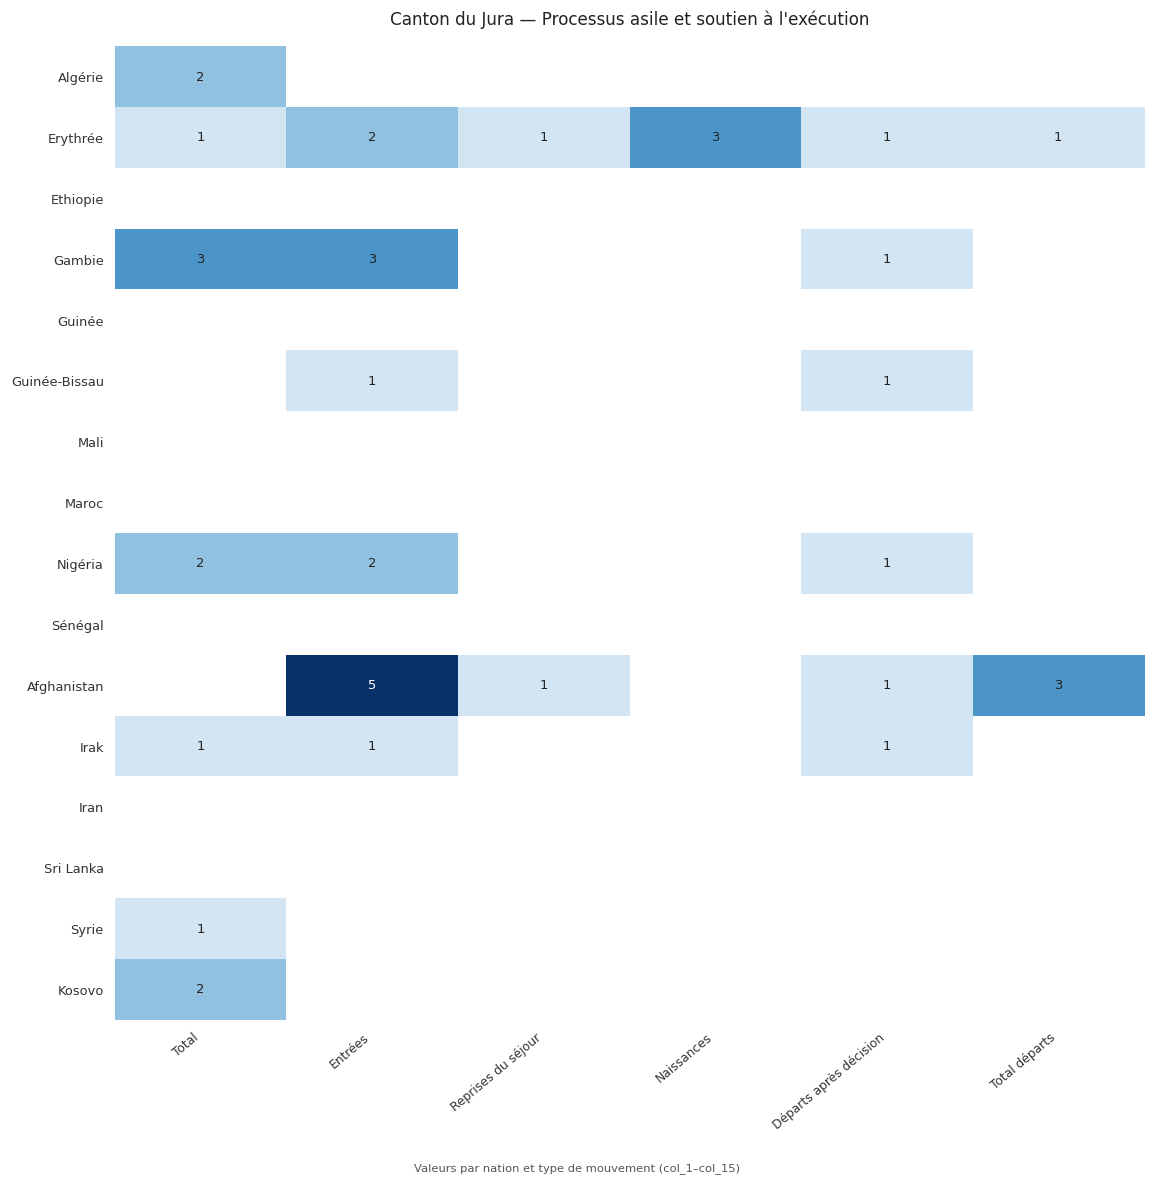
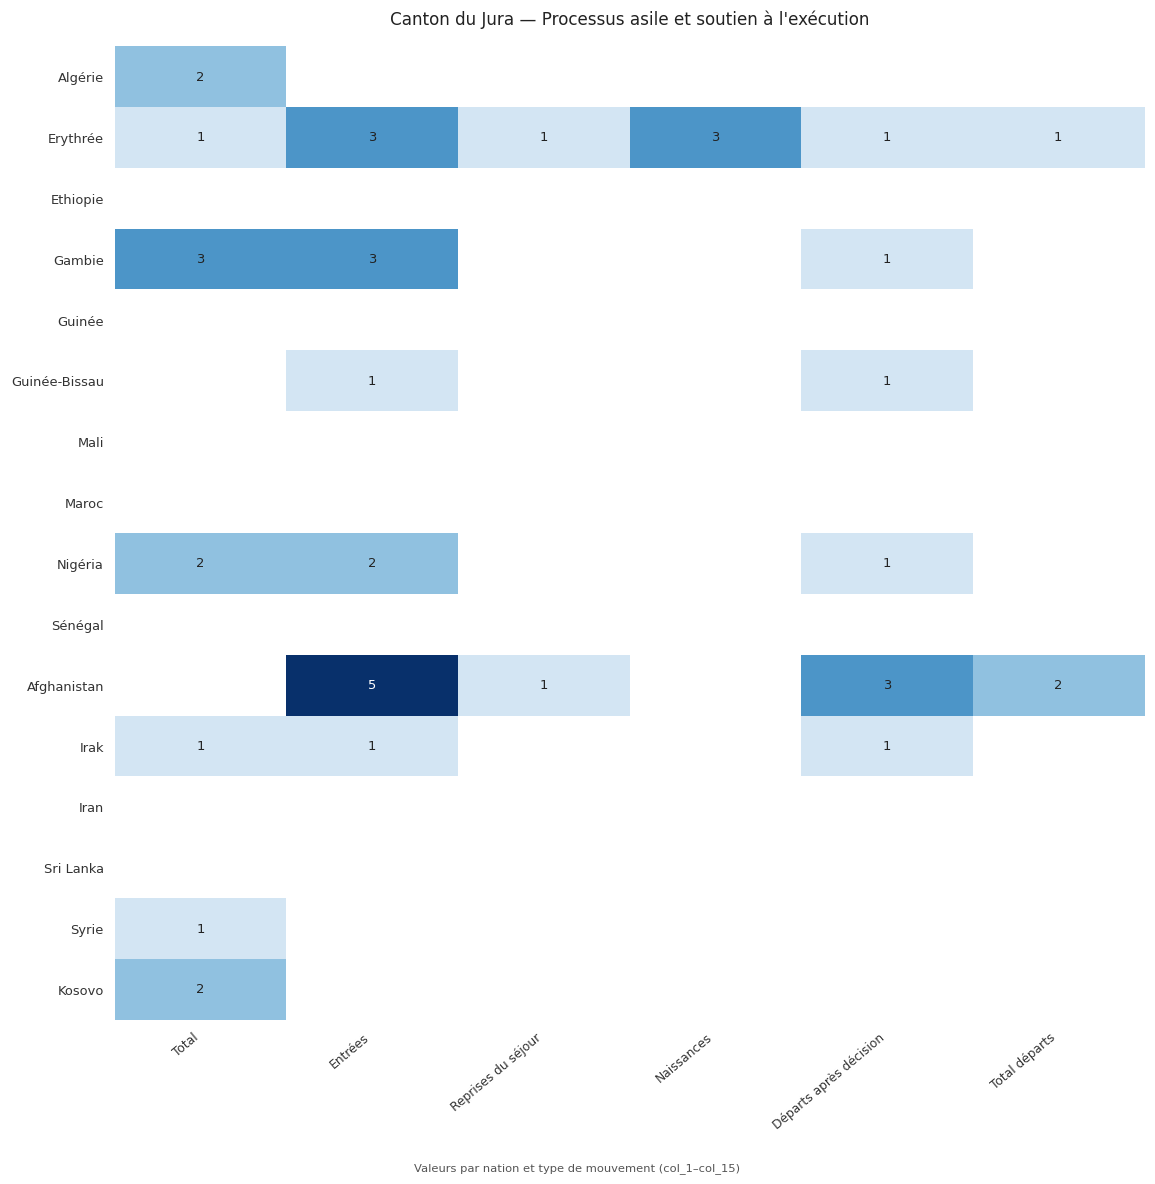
  {
    "Algérie": {
      "Total": 2
    },
    "Erythrée": {
      "Total": 1,
-     "Entrées": 2,
+     "Entrées": 3,
      "Reprises du séjour": 1,
      "Naissances": 3,
      "Départs après décision": 1,
      "Total départs": 1
    },
    "Gambie": {
      "Total": 3,
      "Entrées": 3,
      "Départs après décision": 1
    },
    "Guinée-Bissau": {
      "Entrées": 1,
      "Départs après décision": 1
    },
    "Nigéria": {
      "Total": 2,
      "Entrées": 2,
      "Départs après décision": 1
    },
    "Afghanistan": {
      "Entrées": 5,
      "Reprises du séjour": 1,
-     "Départs après décision": 1,
-     "Total départs": 3
+     "Départs après décision": 3,
+     "Total départs": 2
    },
    "Irak": {
      "Total": 1,
      "Entrées": 1,
      "Départs après décision": 1
    },
    "Syrie": {
      "Total": 1
    },
    "Kosovo": {
      "Total": 2
    }
  }
